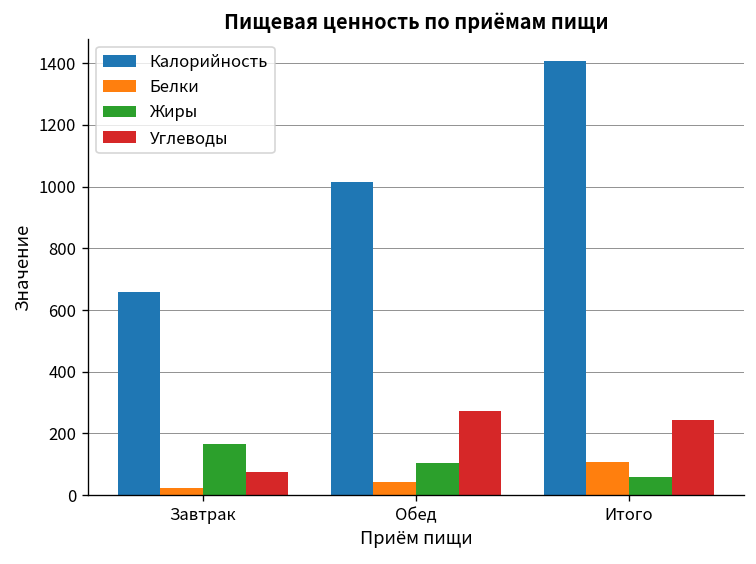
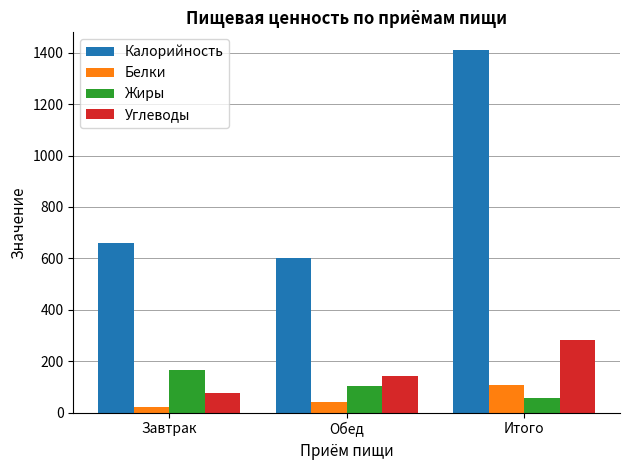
  {
    "Калорийность": {
      "Завтрак": 660,
-     "Обед": 1020,
+     "Обед": 600,
      "Итого": 1410
    },
    "Белки": {
      "Завтрак": 20,
      "Обед": 40,
      "Итого": 110
    },
    "Жиры": {
      "Завтрак": 170,
      "Обед": 110,
      "Итого": 60
    },
    "Углеводы": {
      "Завтрак": 80,
-     "Обед": 270,
-     "Итого": 240
+     "Обед": 140,
+     "Итого": 280
    }
  }
